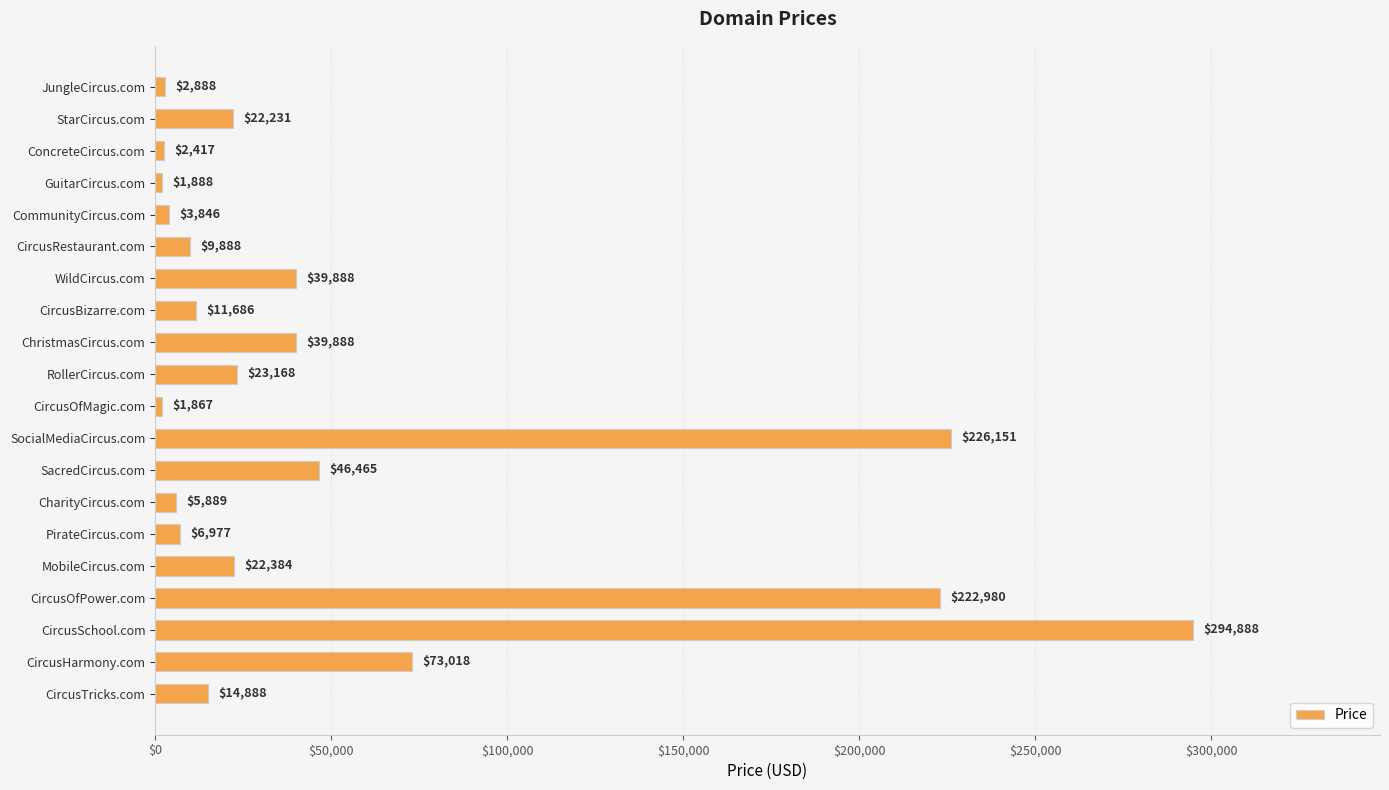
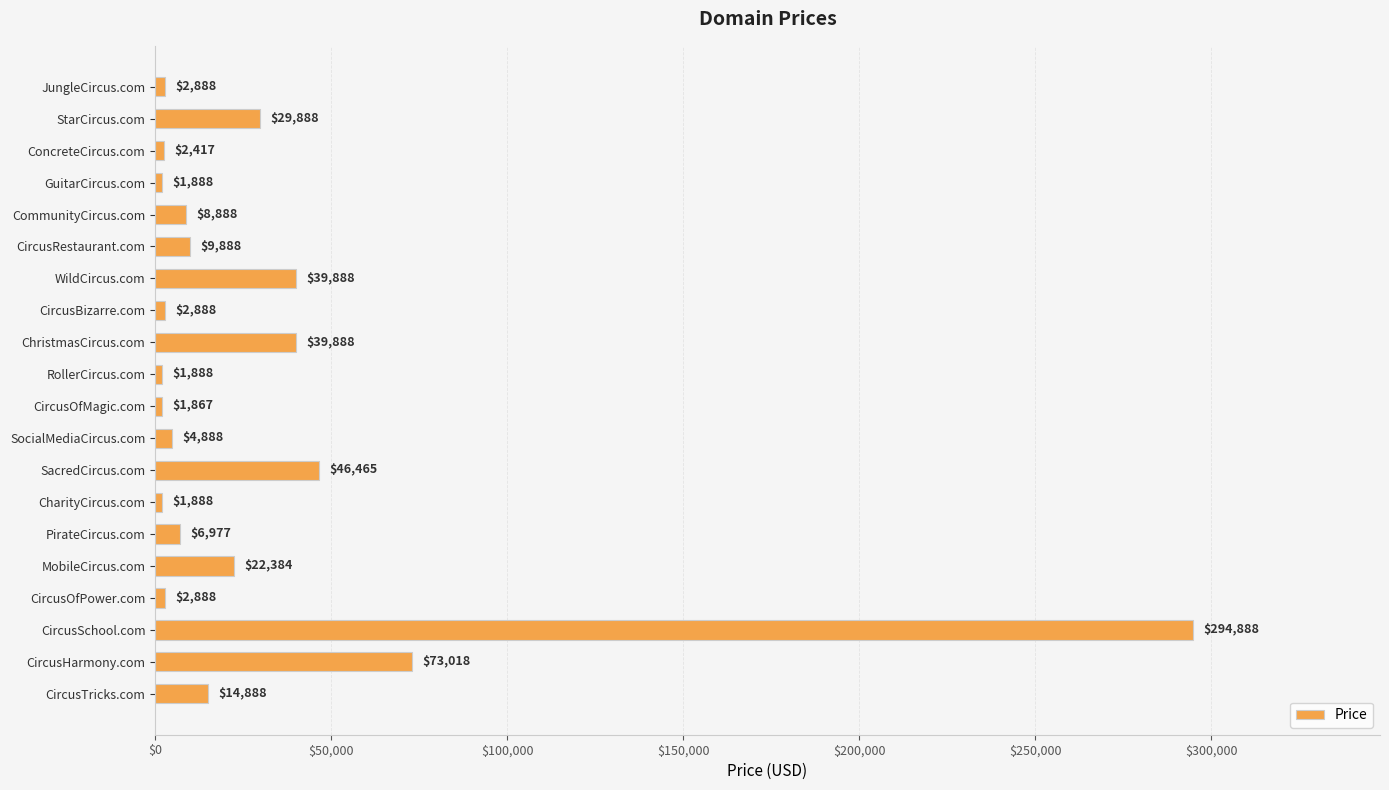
  {
    "JungleCircus.com": "$2,888",
-   "StarCircus.com": "$22,231",
+   "StarCircus.com": "$29,888",
    "ConcreteCircus.com": "$2,417",
    "GuitarCircus.com": "$1,888",
-   "CommunityCircus.com": "$3,846",
+   "CommunityCircus.com": "$8,888",
    "CircusRestaurant.com": "$9,888",
    "WildCircus.com": "$39,888",
-   "CircusBizarre.com": "$11,686",
+   "CircusBizarre.com": "$2,888",
    "ChristmasCircus.com": "$39,888",
-   "RollerCircus.com": "$23,168",
+   "RollerCircus.com": "$1,888",
    "CircusOfMagic.com": "$1,867",
-   "SocialMediaCircus.com": "$226,151",
+   "SocialMediaCircus.com": "$4,888",
    "SacredCircus.com": "$46,465",
-   "CharityCircus.com": "$5,889",
+   "CharityCircus.com": "$1,888",
    "PirateCircus.com": "$6,977",
    "MobileCircus.com": "$22,384",
-   "CircusOfPower.com": "$222,980",
+   "CircusOfPower.com": "$2,888",
    "CircusSchool.com": "$294,888",
    "CircusHarmony.com": "$73,018",
    "CircusTricks.com": "$14,888"
  }
